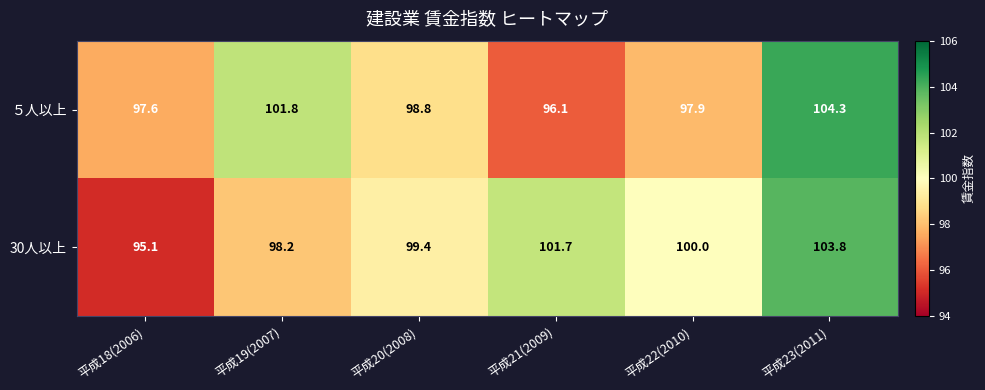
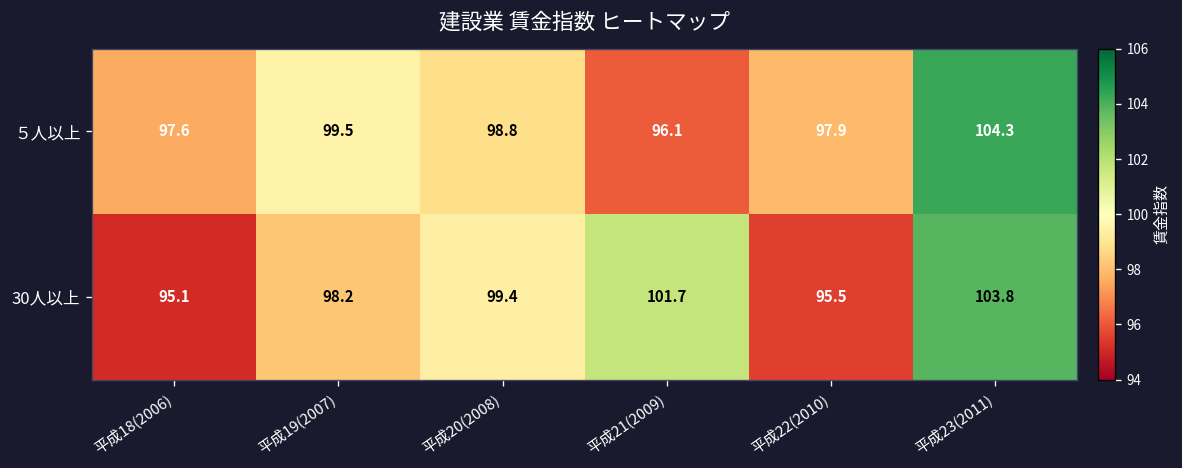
  {
    "５人以上": {
      "平成18(2006)": 97.6,
-     "平成19(2007)": 101.8,
+     "平成19(2007)": 99.5,
      "平成20(2008)": 98.8,
      "平成21(2009)": 96.1,
      "平成22(2010)": 97.9,
      "平成23(2011)": 104.3
    },
    "30人以上": {
      "平成18(2006)": 95.1,
      "平成19(2007)": 98.2,
      "平成20(2008)": 99.4,
      "平成21(2009)": 101.7,
-     "平成22(2010)": 100.0,
+     "平成22(2010)": 95.5,
      "平成23(2011)": 103.8
    }
  }
